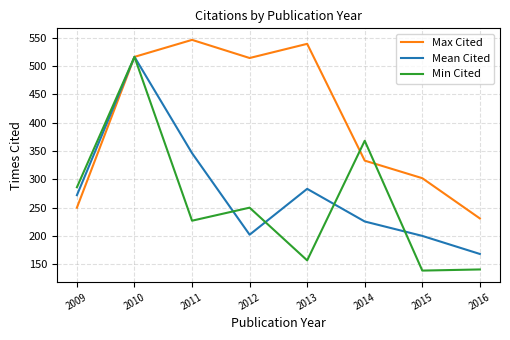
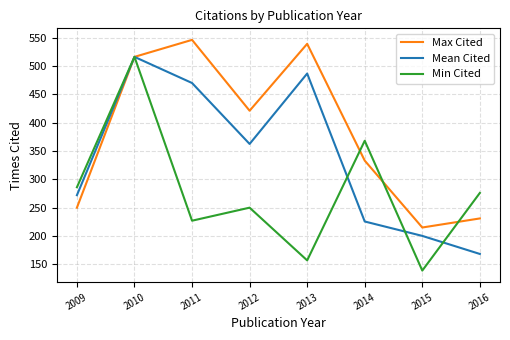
  {
    "Max Cited": {
      "2009": 250,
      "2011": 550,
-     "2012": 510,
+     "2012": 420,
      "2013": 540,
      "2014": 330,
-     "2015": 300,
+     "2015": 220,
      "2016": 230
    },
    "Mean Cited": {
      "2009": 270,
-     "2011": 350,
-     "2012": 200,
-     "2013": 280,
+     "2011": 470,
+     "2012": 360,
+     "2013": 490,
      "2014": 230,
      "2015": 200,
      "2016": 170
    },
    "Min Cited": {
      "2009": 290,
      "2011": 230,
      "2012": 250,
      "2013": 160,
      "2014": 370,
      "2015": 140,
-     "2016": 140
+     "2016": 280
    }
  }
